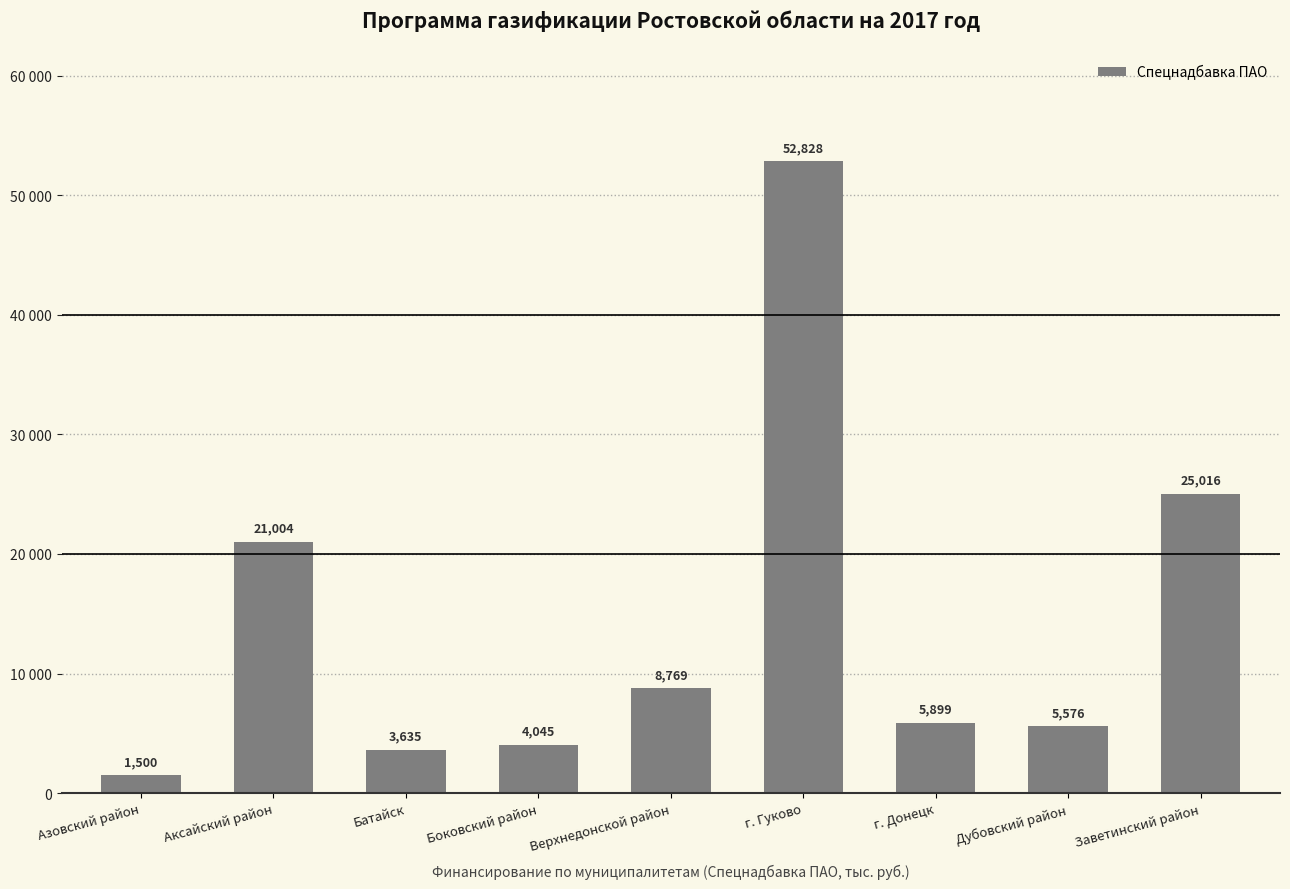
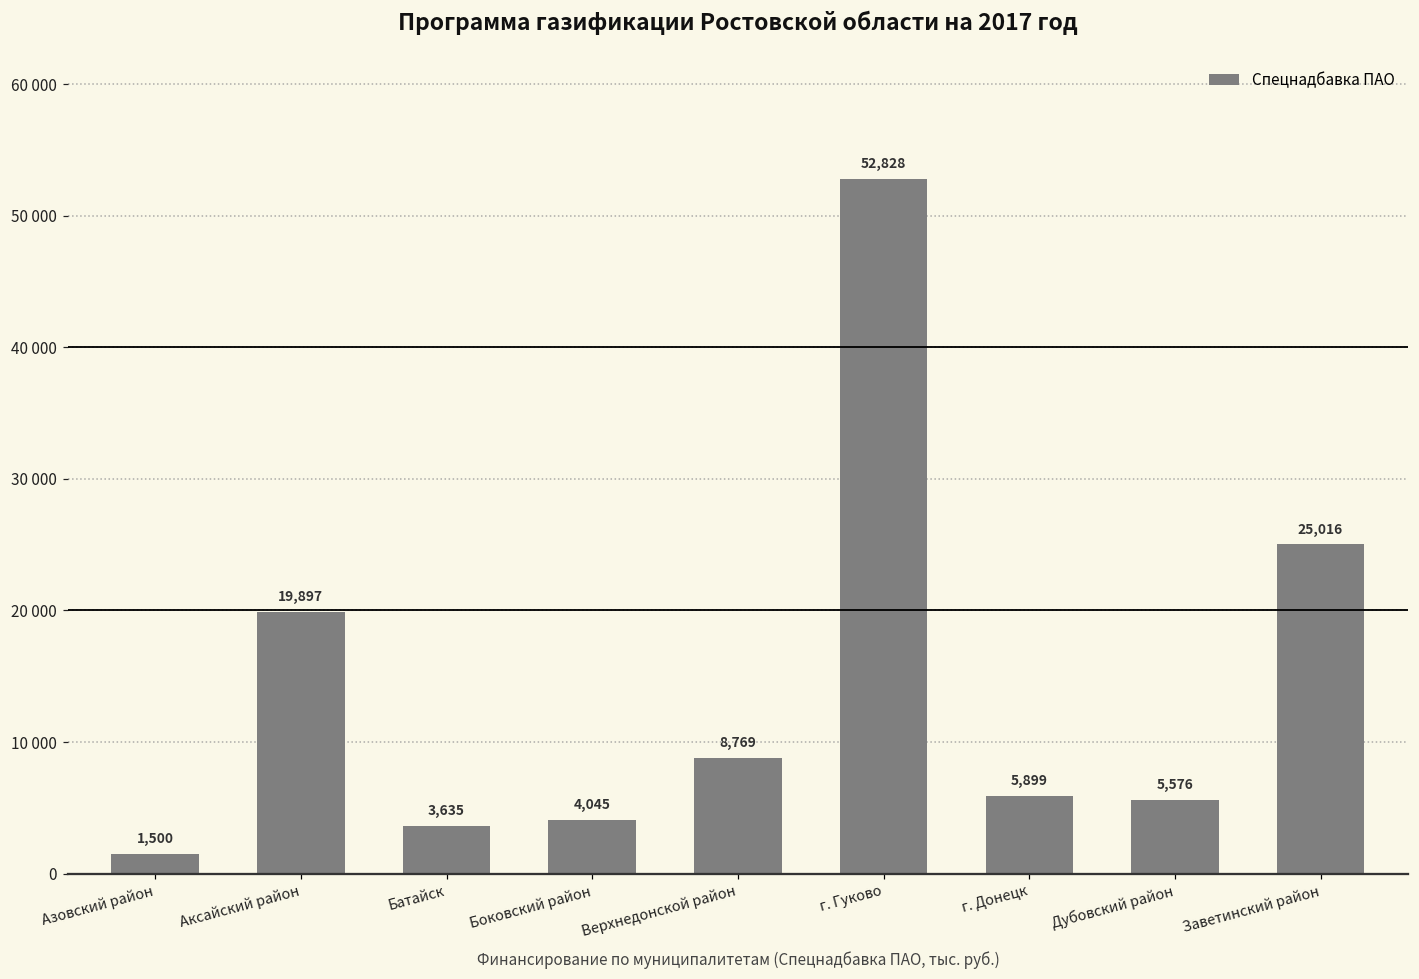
  {
    "Азовский район": "1,500",
-   "Аксайский район": "21,004",
+   "Аксайский район": "19,897",
    "Батайск": "3,635",
    "Боковский район": "4,045",
    "Верхнедонской район": "8,769",
    "г. Гуково": "52,828",
    "г. Донецк": "5,899",
    "Дубовский район": "5,576",
    "Заветинский район": "25,016"
  }
